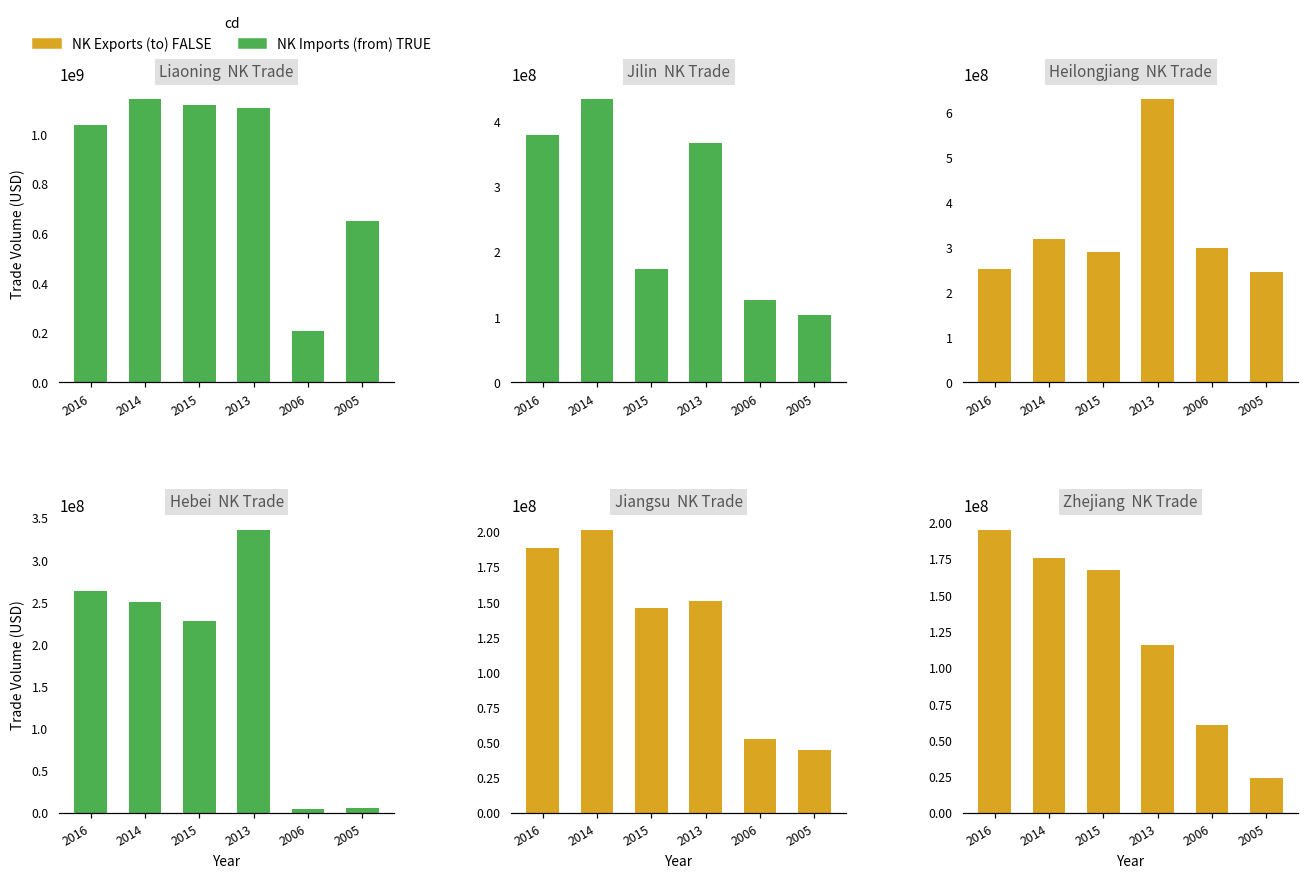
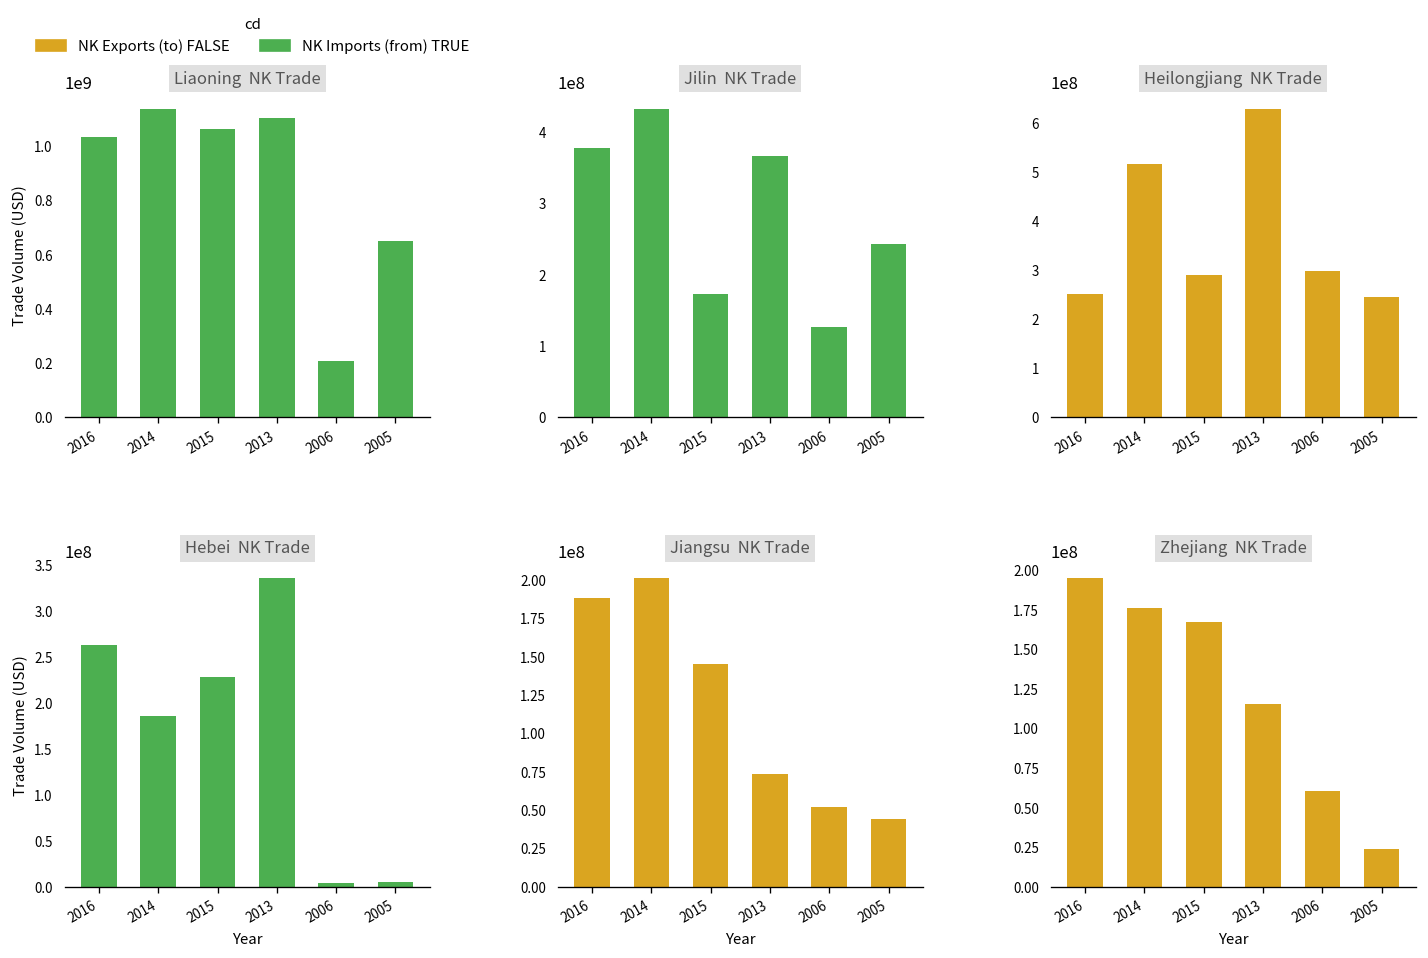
  {
    "Liaoning NK Trade": {
      "2016": 1040000000,
      "2014": 1140000000,
-     "2015": 1120000000,
+     "2015": 1060000000,
      "2013": 1100000000,
      "2006": 210000000,
      "2005": 650000000
    },
    "Jilin NK Trade": {
      "2016": 380000000,
      "2014": 430000000,
      "2015": 170000000,
      "2013": 370000000,
      "2006": 130000000,
-     "2005": 100000000
+     "2005": 240000000
    },
    "Heilongjiang NK Trade": {
      "2016": 250000000,
-     "2014": 320000000,
+     "2014": 520000000,
      "2015": 290000000,
      "2013": 630000000,
      "2006": 300000000,
      "2005": 250000000
    },
    "Hebei NK Trade": {
      "2016": 260000000,
-     "2014": 250000000,
+     "2014": 190000000,
      "2015": 230000000,
      "2013": 340000000,
      "2006": 0,
      "2005": 10000000
    },
    "Jiangsu NK Trade": {
      "2016": 188000000,
      "2014": 201000000,
      "2015": 146000000,
-     "2013": 151000000,
+     "2013": 73000000,
      "2006": 52000000,
      "2005": 44000000
    },
    "Zhejiang NK Trade": {
      "2016": 195000000,
      "2014": 176000000,
      "2015": 167000000,
      "2013": 116000000,
      "2006": 61000000,
      "2005": 24000000
    }
  }
